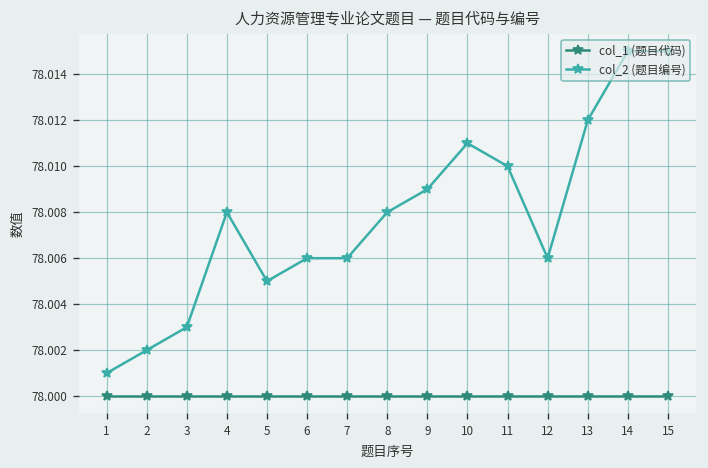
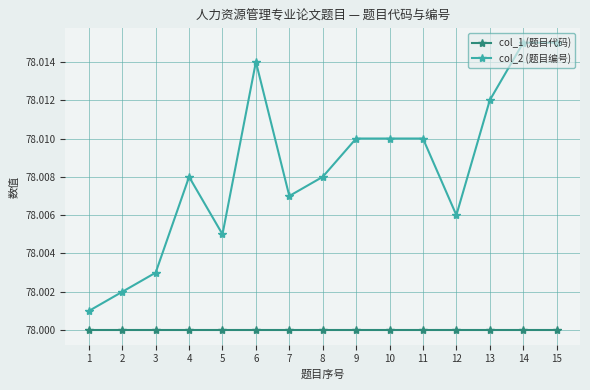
  {
    "col_1 (题目代码)": {
      "1": 78.0000,
      "2": 78.0000,
      "3": 78.0000,
      "4": 78.0000,
      "5": 78.0000,
      "6": 78.0000,
      "7": 78.0000,
      "8": 78.0000,
      "9": 78.0000,
      "10": 78.0000,
      "11": 78.0000,
      "12": 78.0000,
      "13": 78.0000,
      "14": 78.0000,
      "15": 78.0000
    },
    "col_2 (题目编号)": {
      "1": 78.0010,
      "2": 78.0020,
      "3": 78.0030,
      "4": 78.0080,
      "5": 78.0050,
-     "6": 78.0060,
-     "7": 78.0060,
+     "6": 78.0140,
+     "7": 78.0070,
      "8": 78.0080,
-     "9": 78.0090,
-     "10": 78.0110,
+     "9": 78.0100,
+     "10": 78.0100,
      "11": 78.0100,
      "12": 78.0060,
      "13": 78.0120
    }
  }
